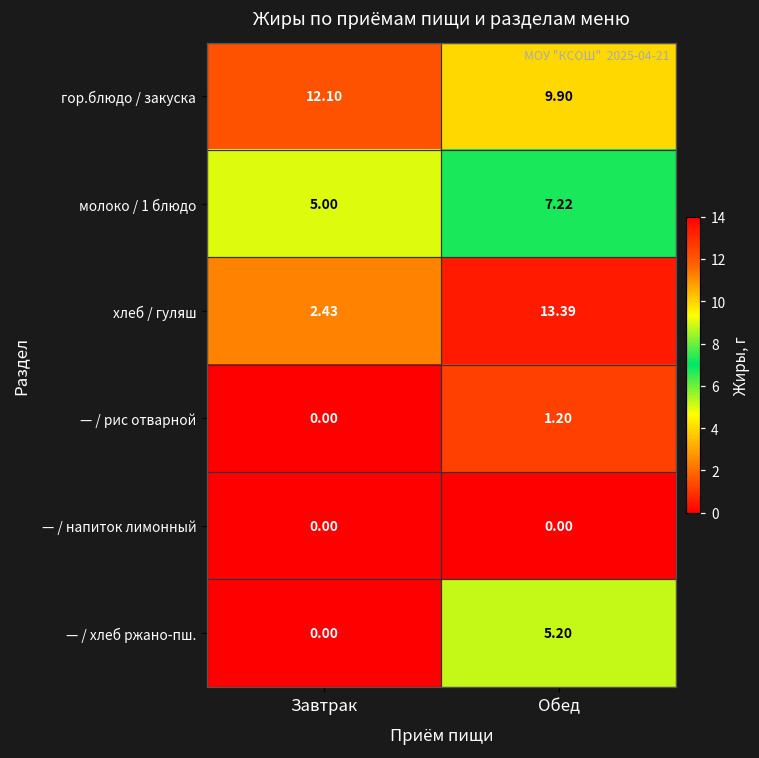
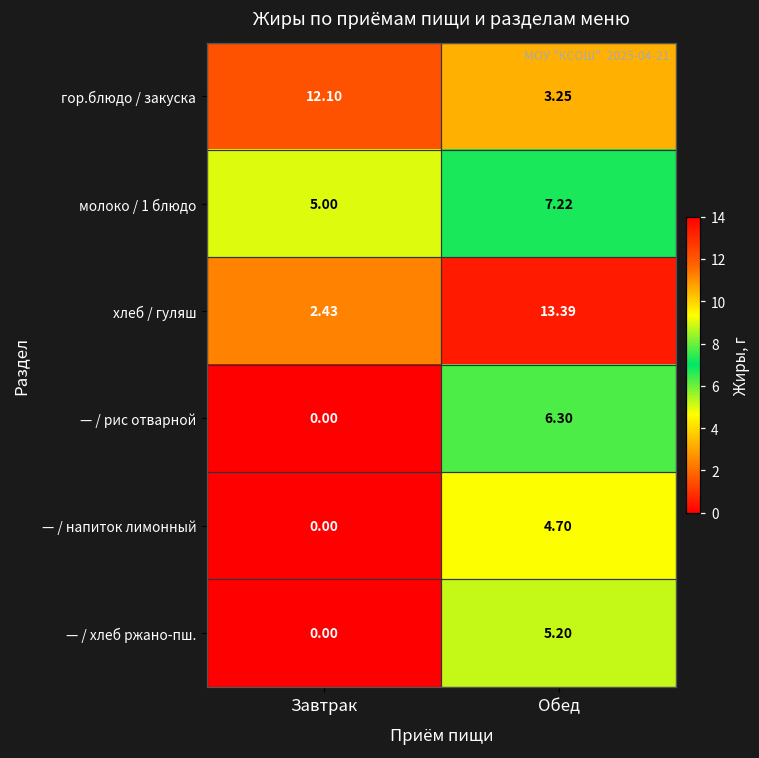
  {
    "гор.блюдо / закуска": {
      "Завтрак": 12.10,
-     "Обед": 9.90
+     "Обед": 3.25
    },
    "молоко / 1 блюдо": {
      "Завтрак": 5.00,
      "Обед": 7.22
    },
    "хлеб / гуляш": {
      "Завтрак": 2.43,
      "Обед": 13.39
    },
    "— / рис отварной": {
      "Завтрак": 0.00,
-     "Обед": 1.20
+     "Обед": 6.30
    },
    "— / напиток лимонный": {
      "Завтрак": 0.00,
-     "Обед": 0.00
+     "Обед": 4.70
    },
    "— / хлеб ржано-пш.": {
      "Завтрак": 0.00,
      "Обед": 5.20
    }
  }
